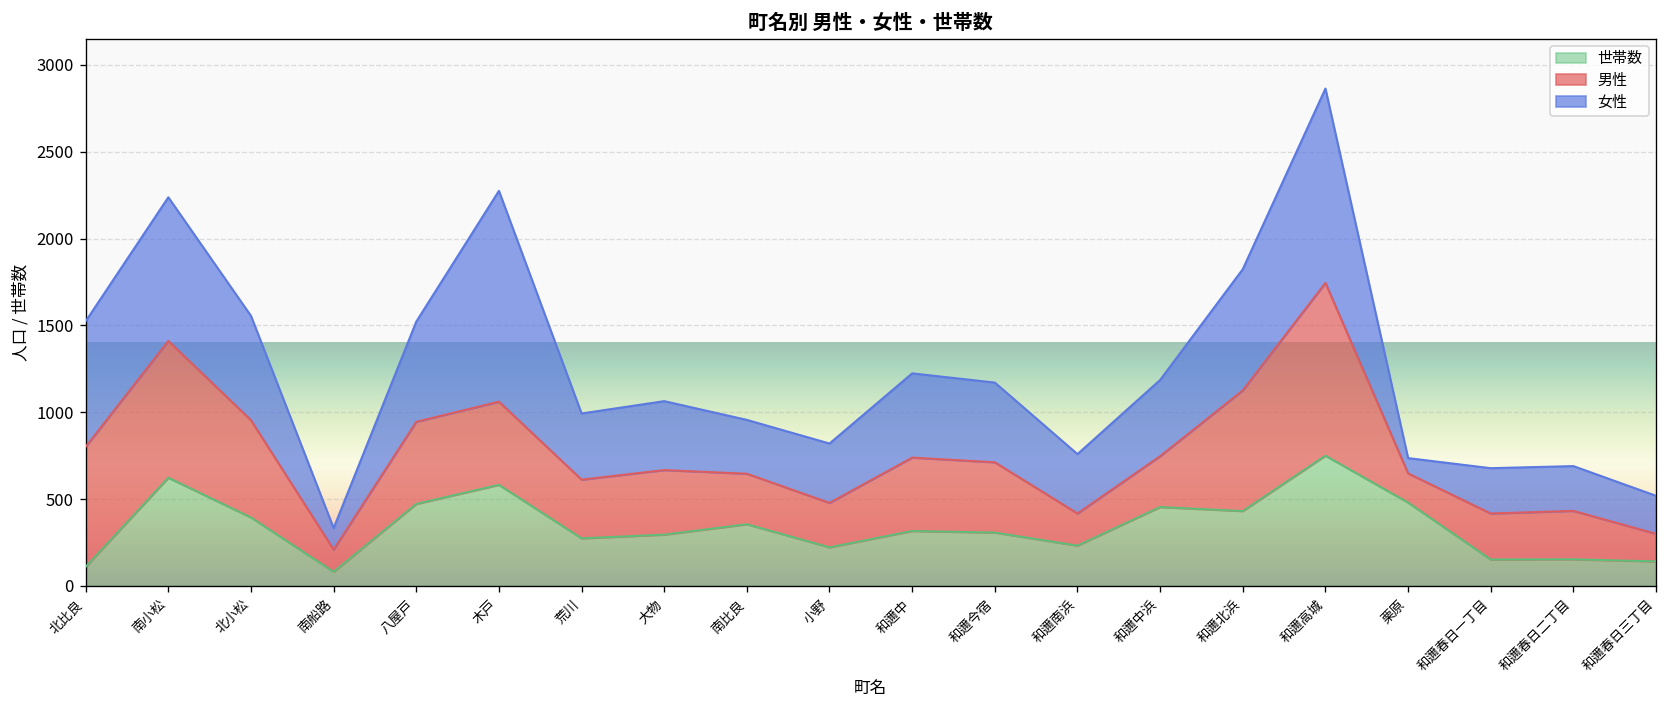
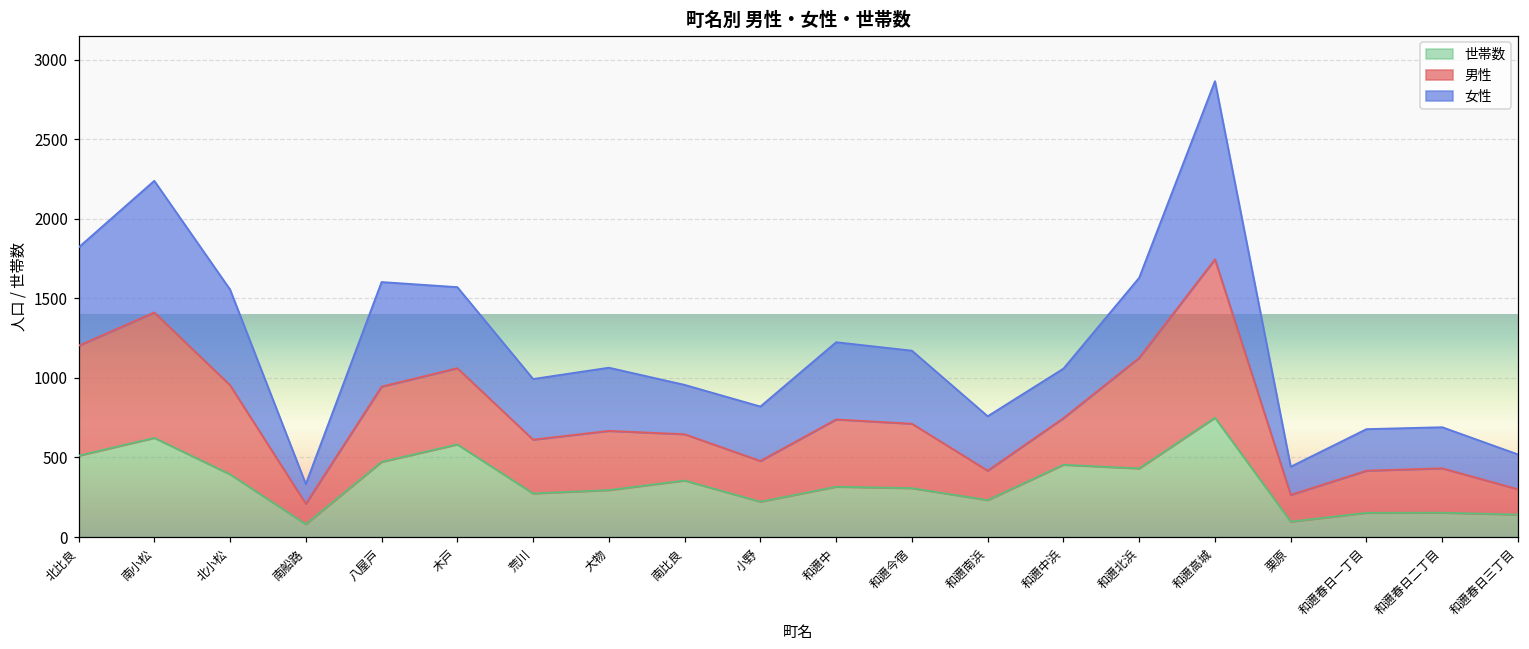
  {
    "世帯数": {
-     "北比良": 110,
+     "北比良": 510,
      "南小松": 620,
      "北小松": 390,
      "南船路": 80,
      "八屋戸": 470,
      "木戸": 580,
      "荒川": 270,
      "大物": 300,
      "南比良": 360,
      "小野": 220,
      "和邇中": 320,
      "和邇今宿": 310,
      "和邇南浜": 230,
      "和邇中浜": 450,
      "和邇北浜": 430,
      "和邇高城": 750,
-     "栗原": 480,
+     "栗原": 100,
      "和邇春日一丁目": 150,
      "和邇春日二丁目": 150,
      "和邇春日三丁目": 140
    },
    "男性": {
      "北比良": 690,
      "南小松": 790,
      "北小松": 560,
      "南船路": 130,
      "八屋戸": 470,
      "木戸": 480,
      "荒川": 340,
      "大物": 370,
      "南比良": 290,
      "小野": 260,
      "和邇中": 420,
      "和邇今宿": 410,
      "和邇南浜": 190,
      "和邇中浜": 290,
      "和邇北浜": 700,
      "和邇高城": 1000,
      "栗原": 170,
      "和邇春日一丁目": 270,
      "和邇春日二丁目": 280,
      "和邇春日三丁目": 160
    },
    "女性": {
-     "北比良": 720,
+     "北比良": 620,
      "南小松": 830,
      "北小松": 600,
      "南船路": 120,
-     "八屋戸": 580,
-     "木戸": 1210,
+     "八屋戸": 660,
+     "木戸": 510,
      "荒川": 380,
      "大物": 400,
      "南比良": 310,
      "小野": 340,
      "和邇中": 490,
      "和邇今宿": 460,
      "和邇南浜": 340,
-     "和邇中浜": 440,
-     "和邇北浜": 700,
+     "和邇中浜": 310,
+     "和邇北浜": 500,
      "和邇高城": 1120,
-     "栗原": 90,
+     "栗原": 180,
      "和邇春日一丁目": 260,
      "和邇春日二丁目": 260,
      "和邇春日三丁目": 220
    }
  }
